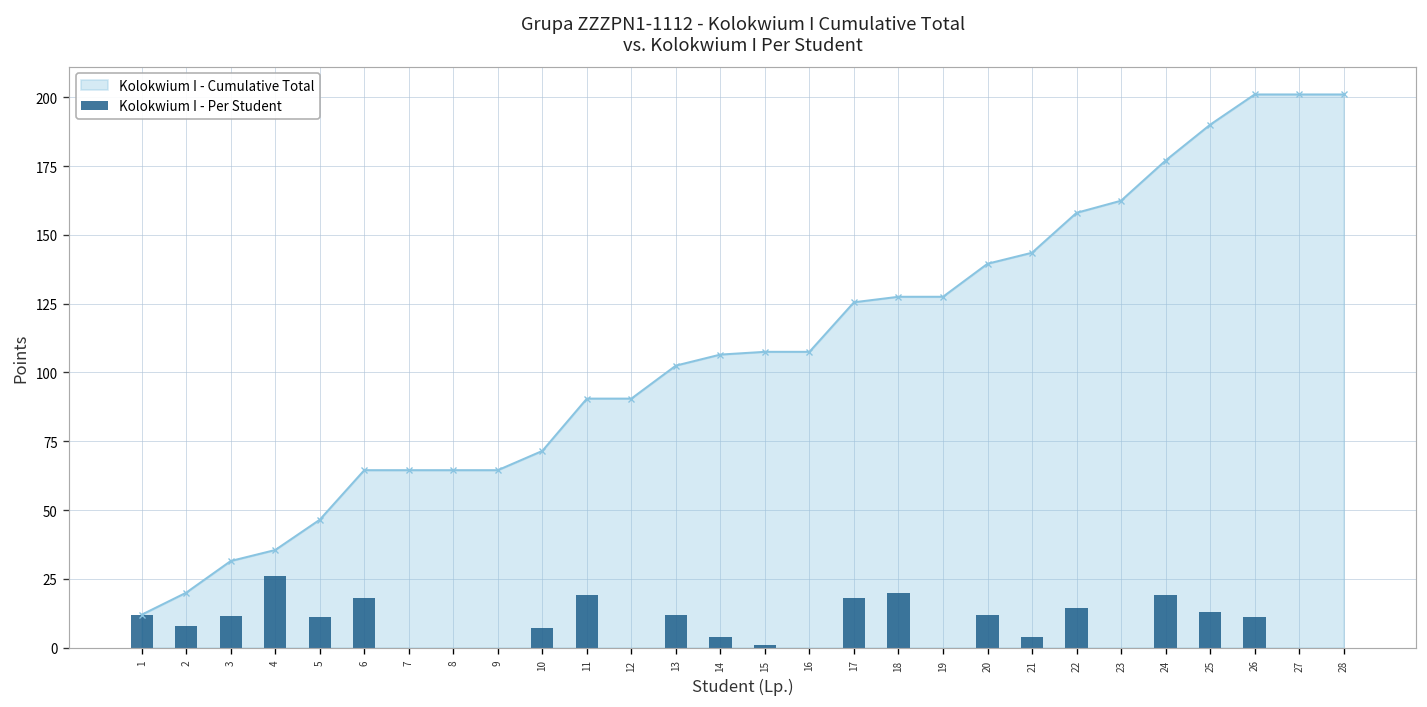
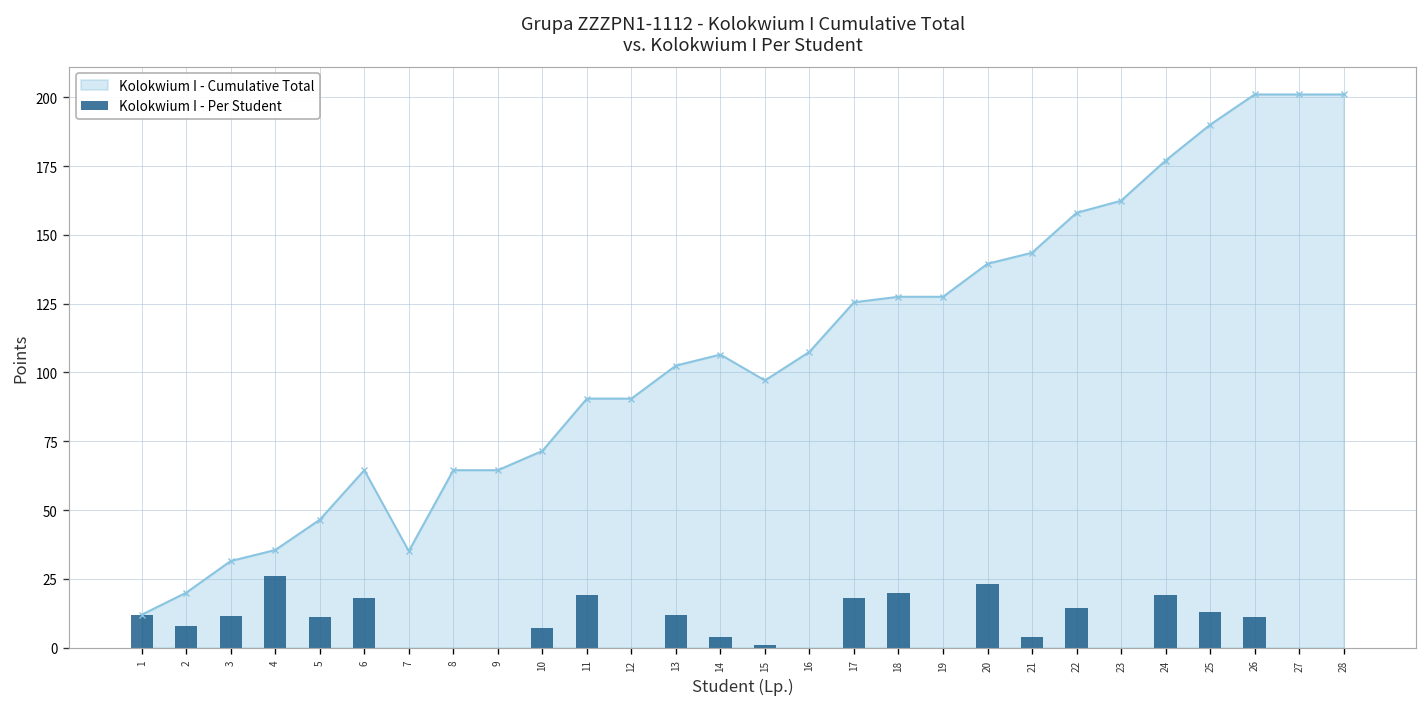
  {
    "Kolokwium I - Per Student": {
      "1": 12,
      "2": 8,
      "3": 12,
      "4": 26,
      "5": 11,
      "6": 18,
      "7": 0,
      "8": 0,
      "9": 0,
      "10": 7,
      "11": 19,
      "12": 0,
      "13": 12,
      "14": 4,
      "16": 0,
      "17": 18,
      "18": 20,
      "19": 0,
-     "20": 12,
+     "20": 23,
      "21": 4,
      "22": 15,
      "23": 0,
      "24": 19,
      "25": 13,
      "26": 11,
      "27": 0,
      "28": 0
    },
    "Kolokwium I - Cumulative Total": {
      "1": 12,
      "2": 20,
      "3": 32,
      "4": 36,
      "5": 47,
      "6": 65,
-     "7": 65,
+     "7": 35,
      "8": 65,
      "9": 65,
      "10": 72,
      "11": 91,
      "12": 91,
      "13": 103,
      "14": 107,
-     "15": 108,
+     "15": 97,
      "16": 108,
      "17": 126,
      "18": 128,
      "19": 128,
      "20": 140,
      "21": 144,
      "22": 158,
      "23": 162,
      "24": 177,
      "25": 190,
      "26": 201,
      "27": 201,
      "28": 201
    }
  }
